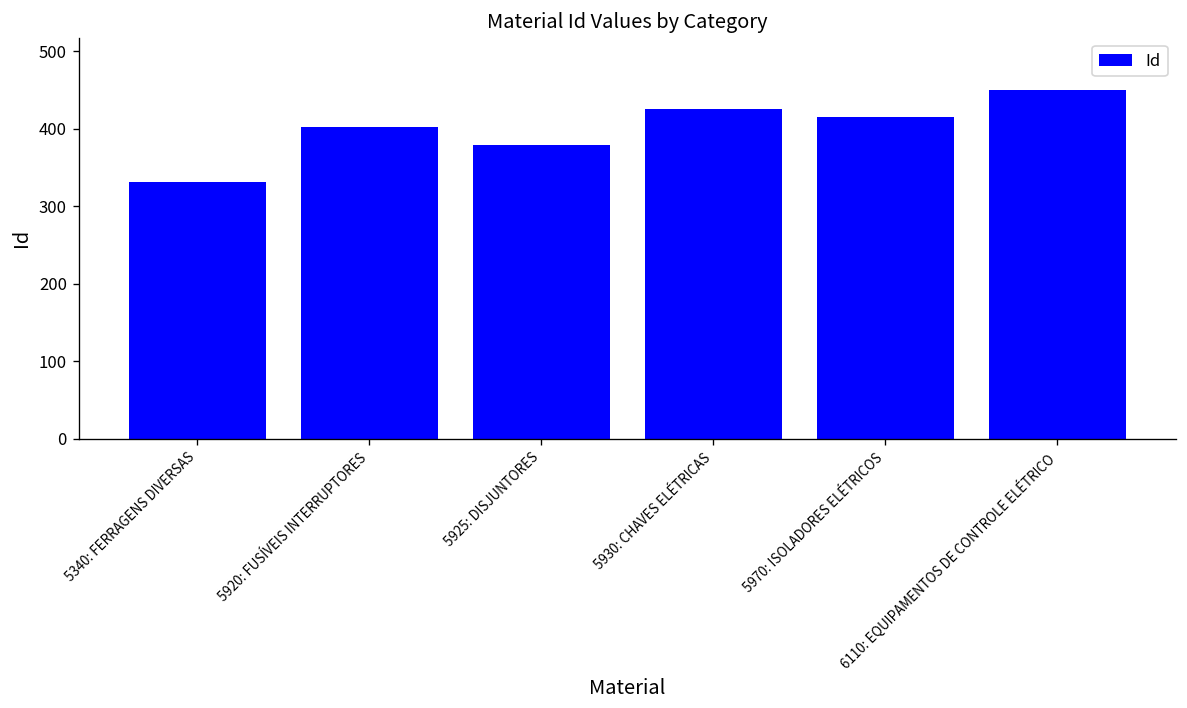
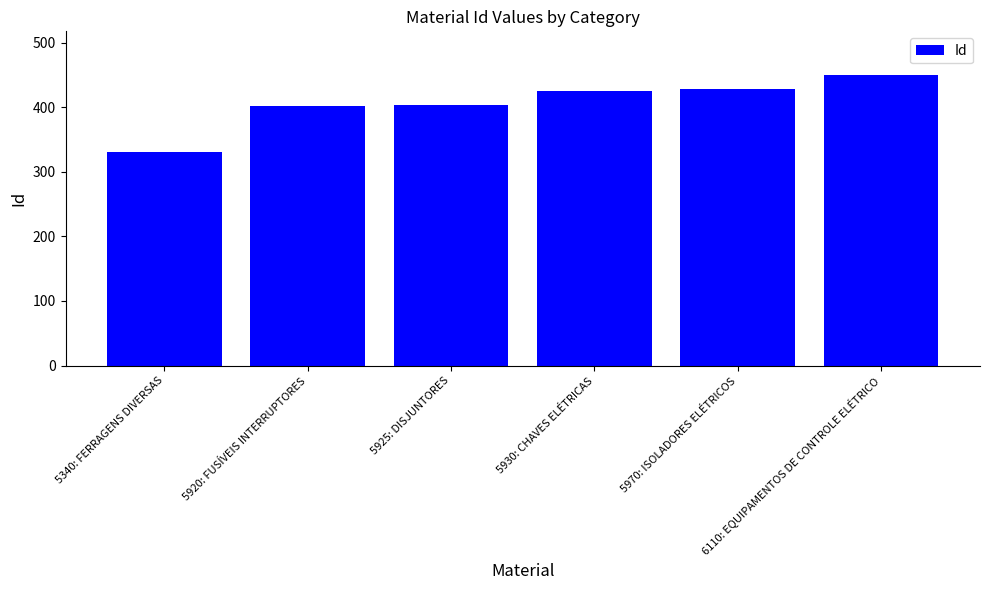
  {
    "5340: FERRAGENS DIVERSAS": 330,
    "5920: FUSÍVEIS INTERRUPTORES": 400,
-   "5925: DISJUNTORES": 380,
+   "5925: DISJUNTORES": 400,
    "5930: CHAVES ELÉTRICAS": 430,
-   "5970: ISOLADORES ELÉTRICOS": 420,
+   "5970: ISOLADORES ELÉTRICOS": 430,
    "6110: EQUIPAMENTOS DE CONTROLE ELÉTRICO": 450
  }
